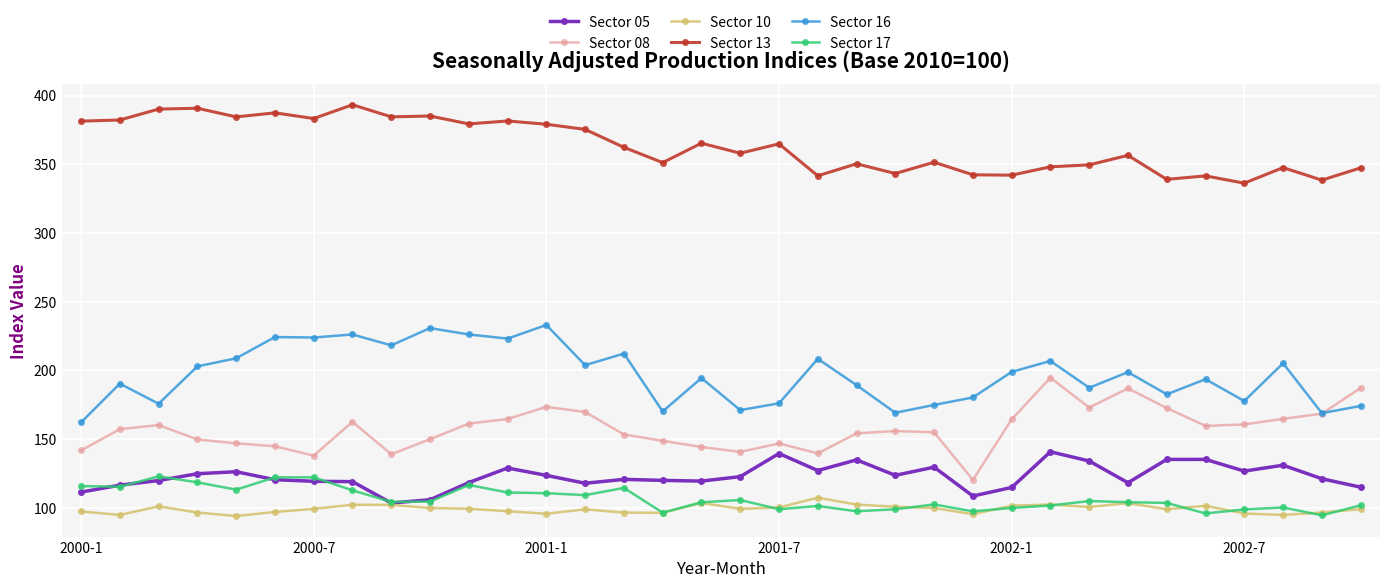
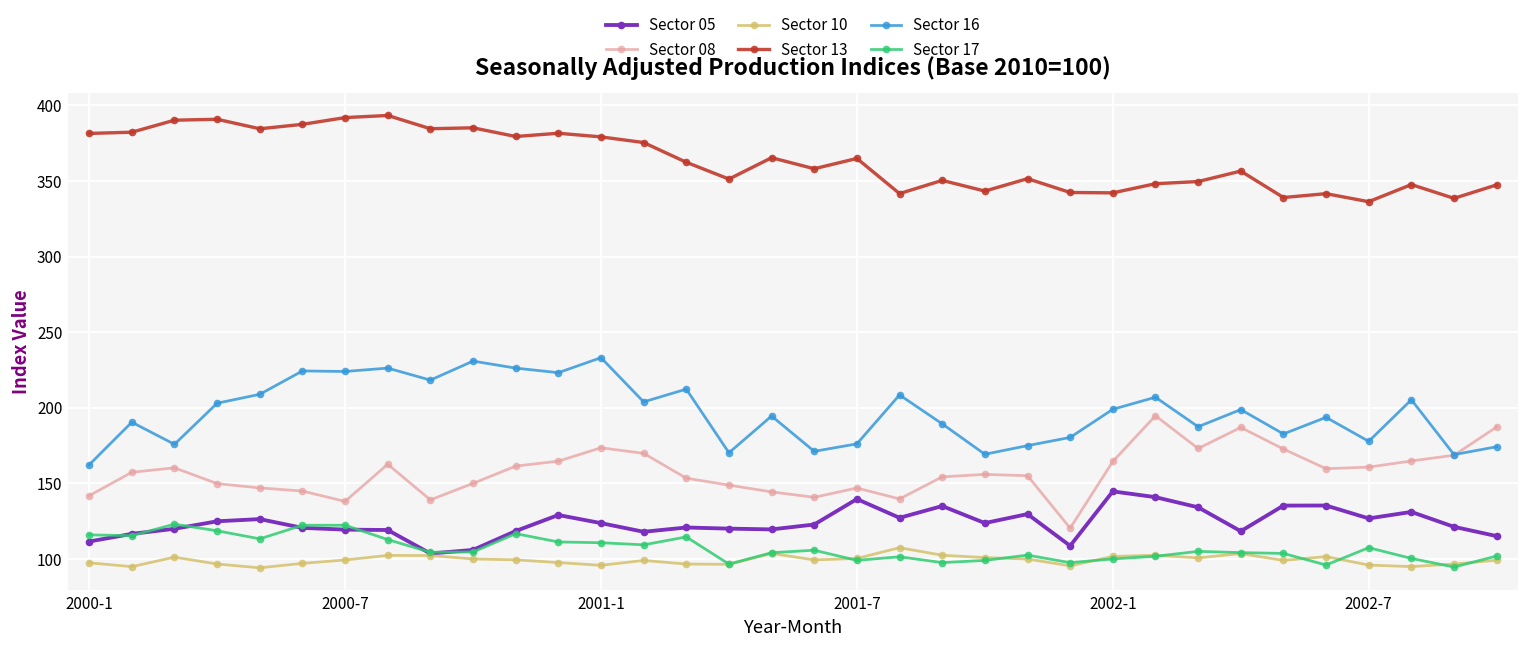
  {
    "Sector 05": {
      "2000-1": 112,
      "2000-7": 119,
      "2001-1": 124,
      "2001-7": 140,
-     "2002-1": 115,
+     "2002-1": 145,
      "2002-7": 127
    },
    "Sector 08": {
      "2000-1": 142,
      "2000-7": 138,
      "2001-1": 174,
      "2001-7": 147,
      "2002-1": 164,
      "2002-7": 161
    },
    "Sector 10": {
      "2000-1": 97,
      "2000-7": 99,
      "2001-1": 96,
      "2002-7": 96
    },
    "Sector 13": {
      "2000-1": 381,
-     "2000-7": 383,
+     "2000-7": 392,
      "2001-1": 379,
      "2001-7": 365,
      "2002-1": 342,
      "2002-7": 336
    },
    "Sector 16": {
      "2000-1": 162,
      "2000-7": 224,
      "2001-1": 233,
      "2001-7": 176,
      "2002-1": 199,
      "2002-7": 178
    },
    "Sector 17": {
      "2000-1": 116,
      "2000-7": 122,
      "2001-1": 111,
-     "2002-7": 99
+     "2002-7": 107
    }
  }
